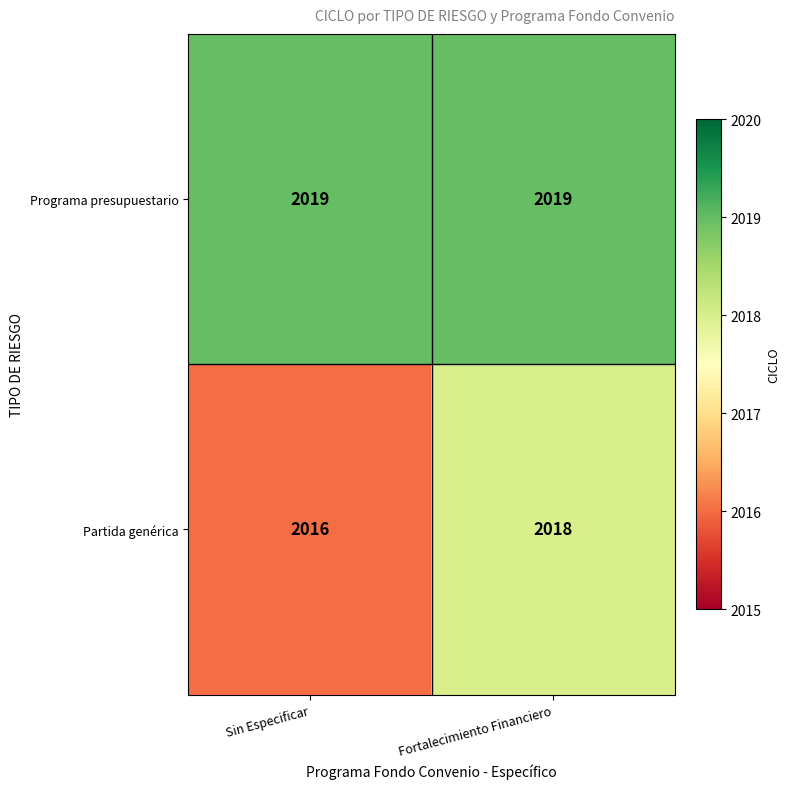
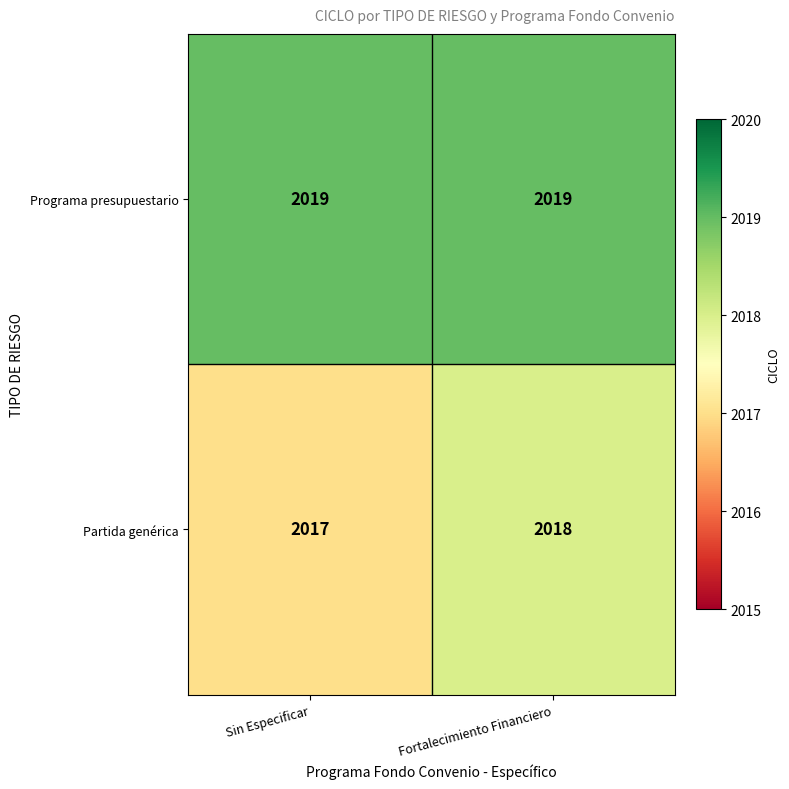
  {
    "Programa presupuestario": {
      "Sin Especificar": 2019,
      "Fortalecimiento Financiero": 2019
    },
    "Partida genérica": {
-     "Sin Especificar": 2016,
+     "Sin Especificar": 2017,
      "Fortalecimiento Financiero": 2018
    }
  }
